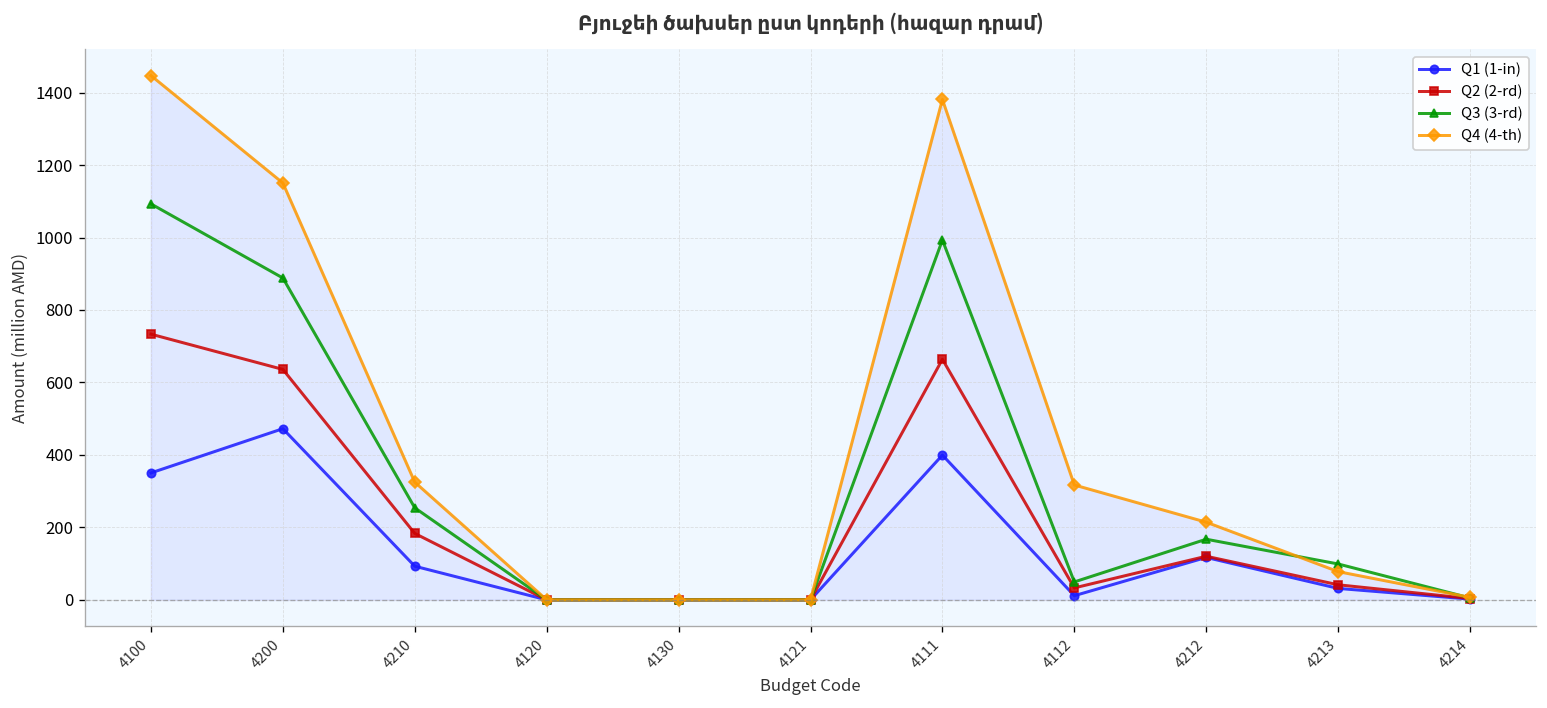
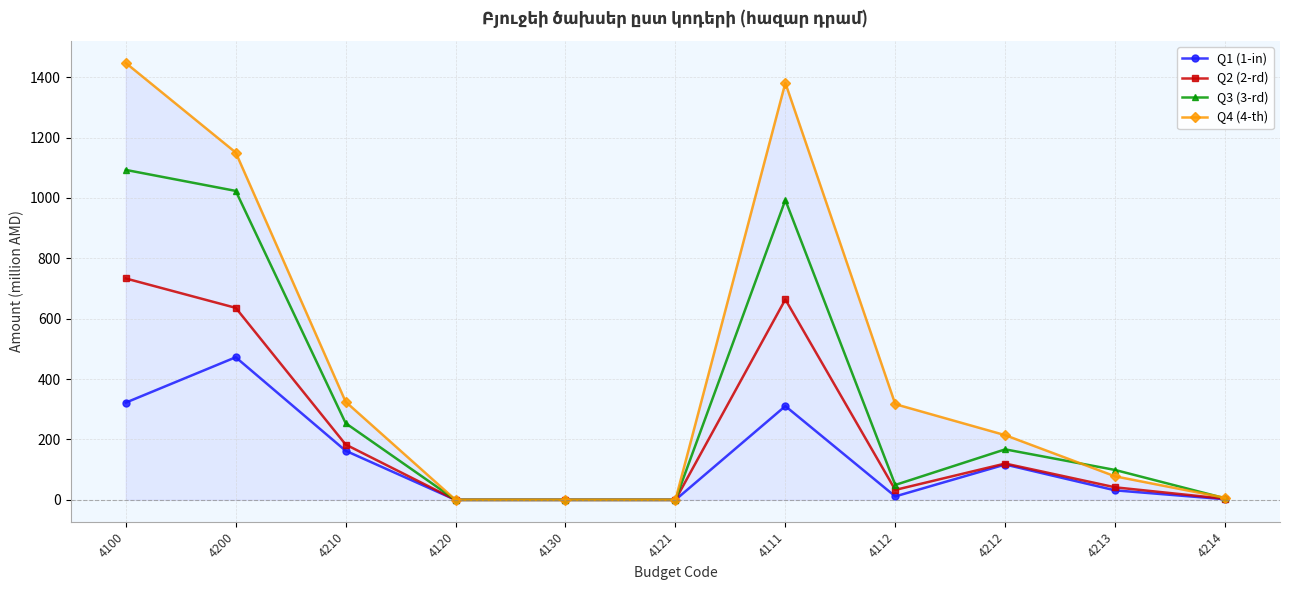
  {
    "Q1 (1-in)": {
-     "4100": 350,
+     "4100": 320,
      "4200": 470,
-     "4210": 90,
-     "4111": 400,
+     "4210": 160,
+     "4111": 310,
      "4112": 10,
      "4213": 30
    },
    "Q2 (2-rd)": {
      "4100": 730,
      "4200": 640,
      "4210": 180,
      "4111": 660,
      "4112": 30,
      "4213": 40
    },
    "Q3 (3-rd)": {
      "4100": 1090,
-     "4200": 890,
+     "4200": 1020,
      "4210": 250,
      "4111": 990,
      "4112": 50,
      "4212": 170,
      "4213": 100
    },
    "Q4 (4-th)": {
      "4100": 1450,
      "4200": 1150,
      "4210": 320,
      "4111": 1380,
      "4112": 320,
      "4212": 210,
      "4213": 80
    }
  }
